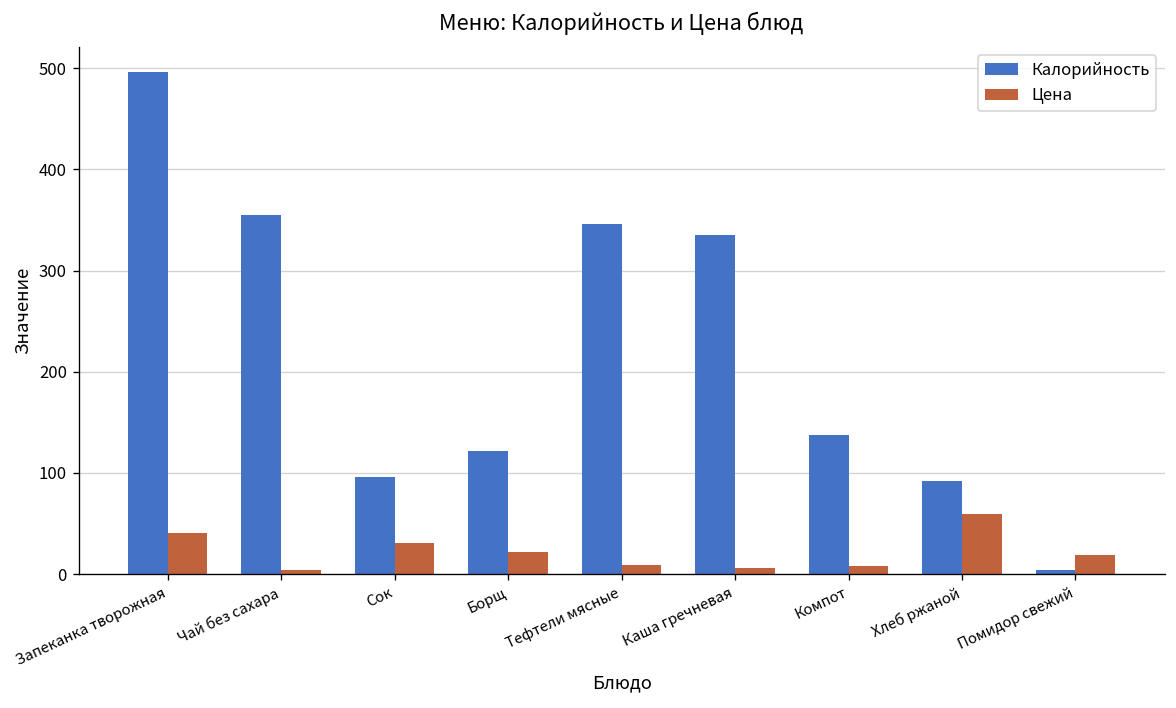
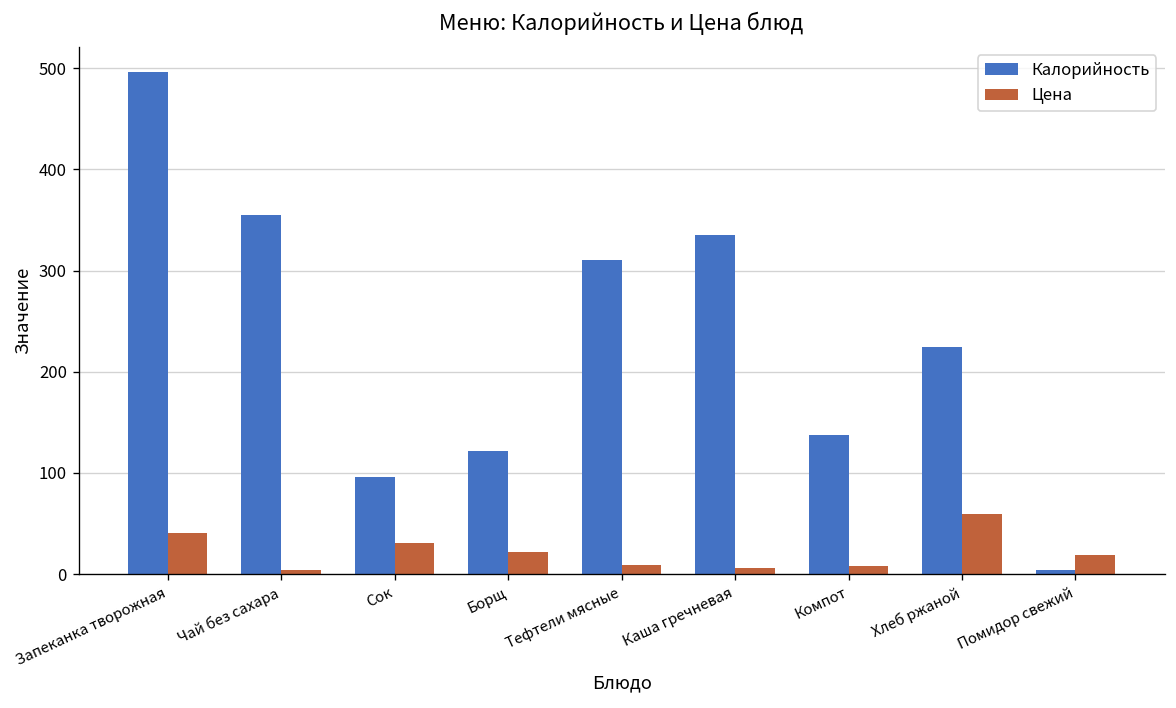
  {
    "Калорийность": {
      "Запеканка творожная": 500,
      "Чай без сахара": 360,
      "Сок": 100,
      "Борщ": 120,
-     "Тефтели мясные": 350,
+     "Тефтели мясные": 310,
      "Каша гречневая": 340,
      "Компот": 140,
-     "Хлеб ржаной": 90,
+     "Хлеб ржаной": 220,
      "Помидор свежий": 0
    },
    "Цена": {
      "Запеканка творожная": 40,
      "Чай без сахара": 0,
      "Сок": 30,
      "Борщ": 20,
      "Тефтели мясные": 10,
      "Каша гречневая": 10,
      "Компот": 10,
      "Хлеб ржаной": 60,
      "Помидор свежий": 20
    }
  }
